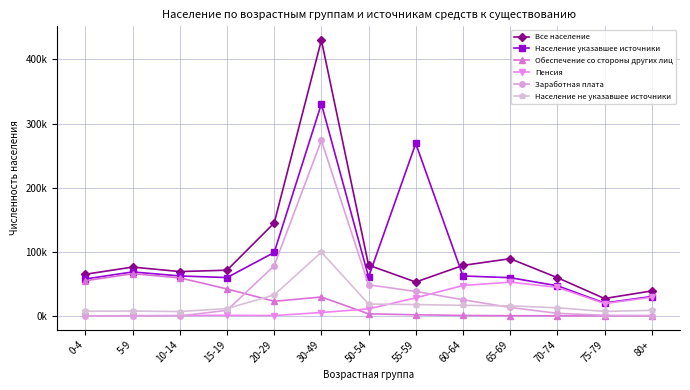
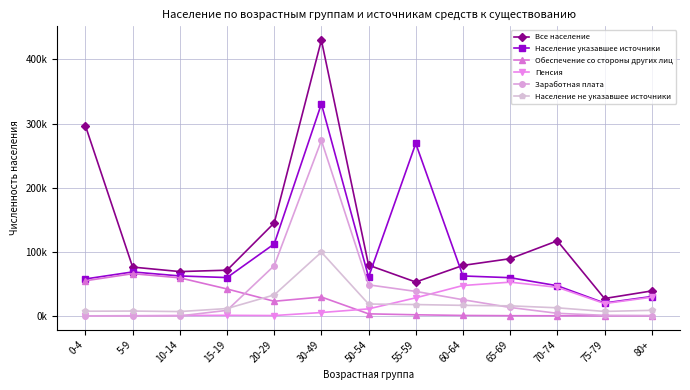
  {
    "Все население": {
-     "0-4": 60000,
+     "0-4": 300000,
      "5-9": 80000,
      "10-14": 70000,
      "15-19": 70000,
      "20-29": 140000,
      "30-49": 430000,
      "50-54": 80000,
      "55-59": 50000,
      "60-64": 80000,
      "65-69": 90000,
-     "70-74": 60000,
+     "70-74": 120000,
      "75-79": 30000,
      "80+": 40000
    },
    "Население указавшее источники": {
      "15-19": 60000,
-     "20-29": 100000,
+     "20-29": 110000,
      "30-49": 330000,
      "50-54": 60000,
      "55-59": 270000,
      "60-64": 60000,
      "65-69": 60000
    }
  }
